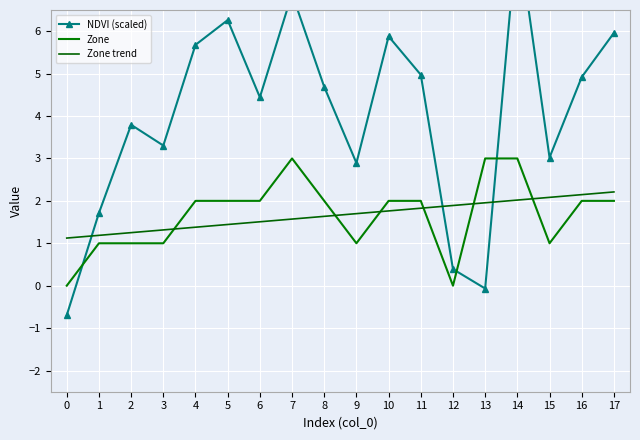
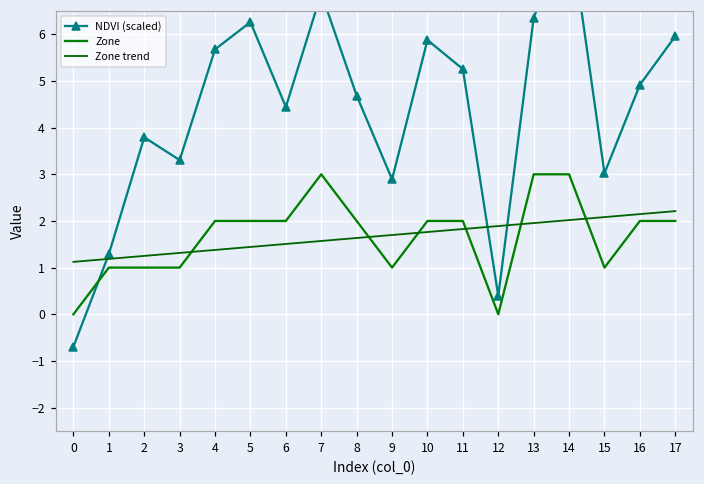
  {
    "NDVI (scaled)": {
      "0": -0.7,
-     "1": 1.7,
+     "1": 1.3,
      "2": 3.8,
      "3": 3.3,
      "4": 5.7,
      "5": 6.3,
      "6": 4.4,
      "8": 4.7,
      "9": 2.9,
      "10": 5.9,
-     "11": 5.0,
+     "11": 5.3,
      "12": 0.4,
-     "13": -0.1,
+     "13": 6.4,
      "15": 3.0,
      "16": 4.9,
      "17": 6.0
    }
  }
